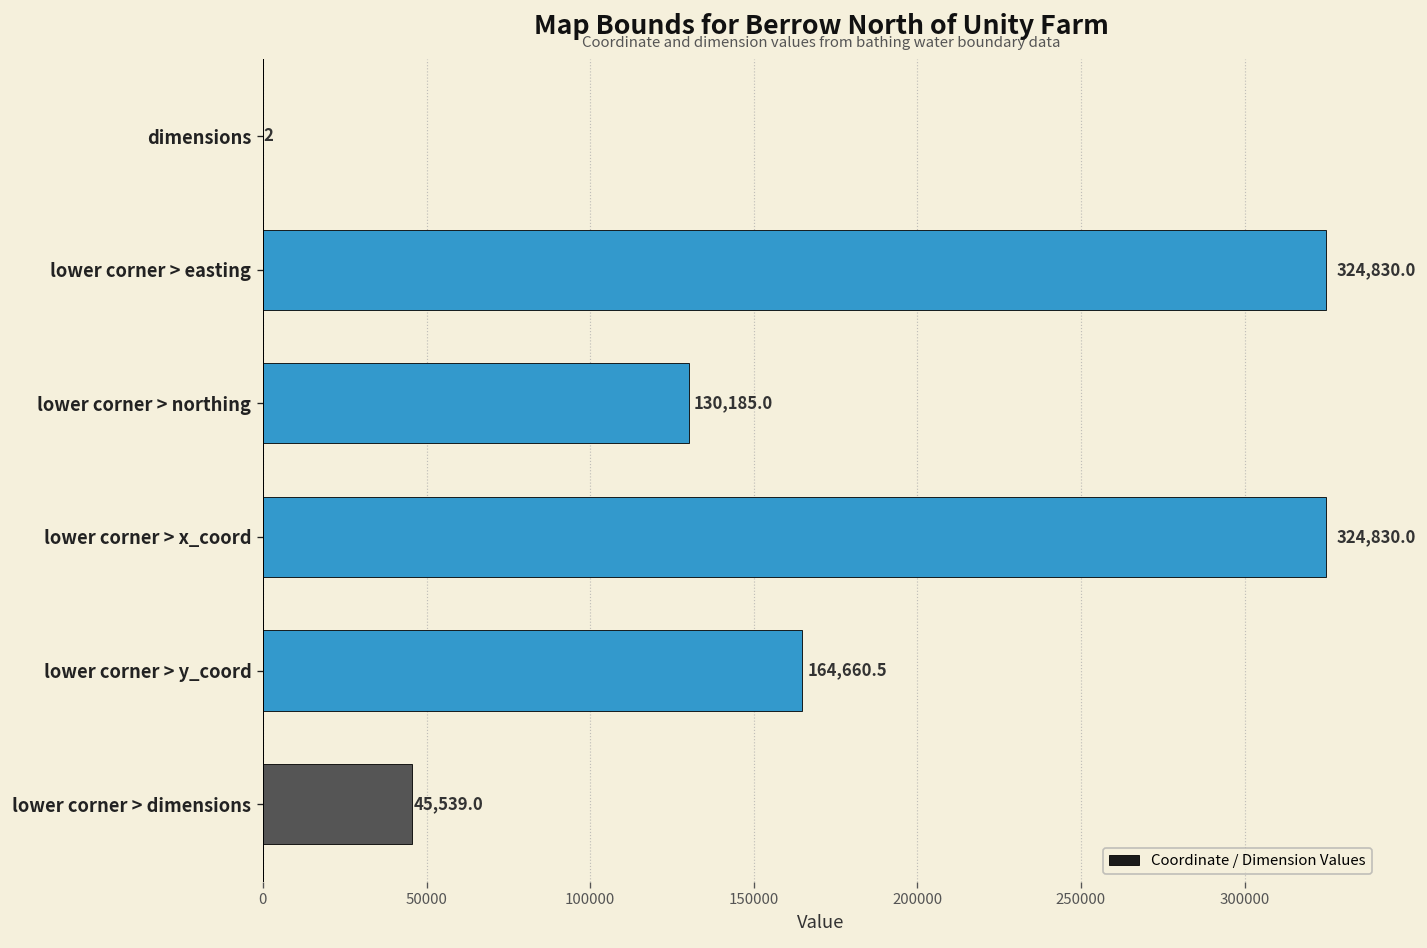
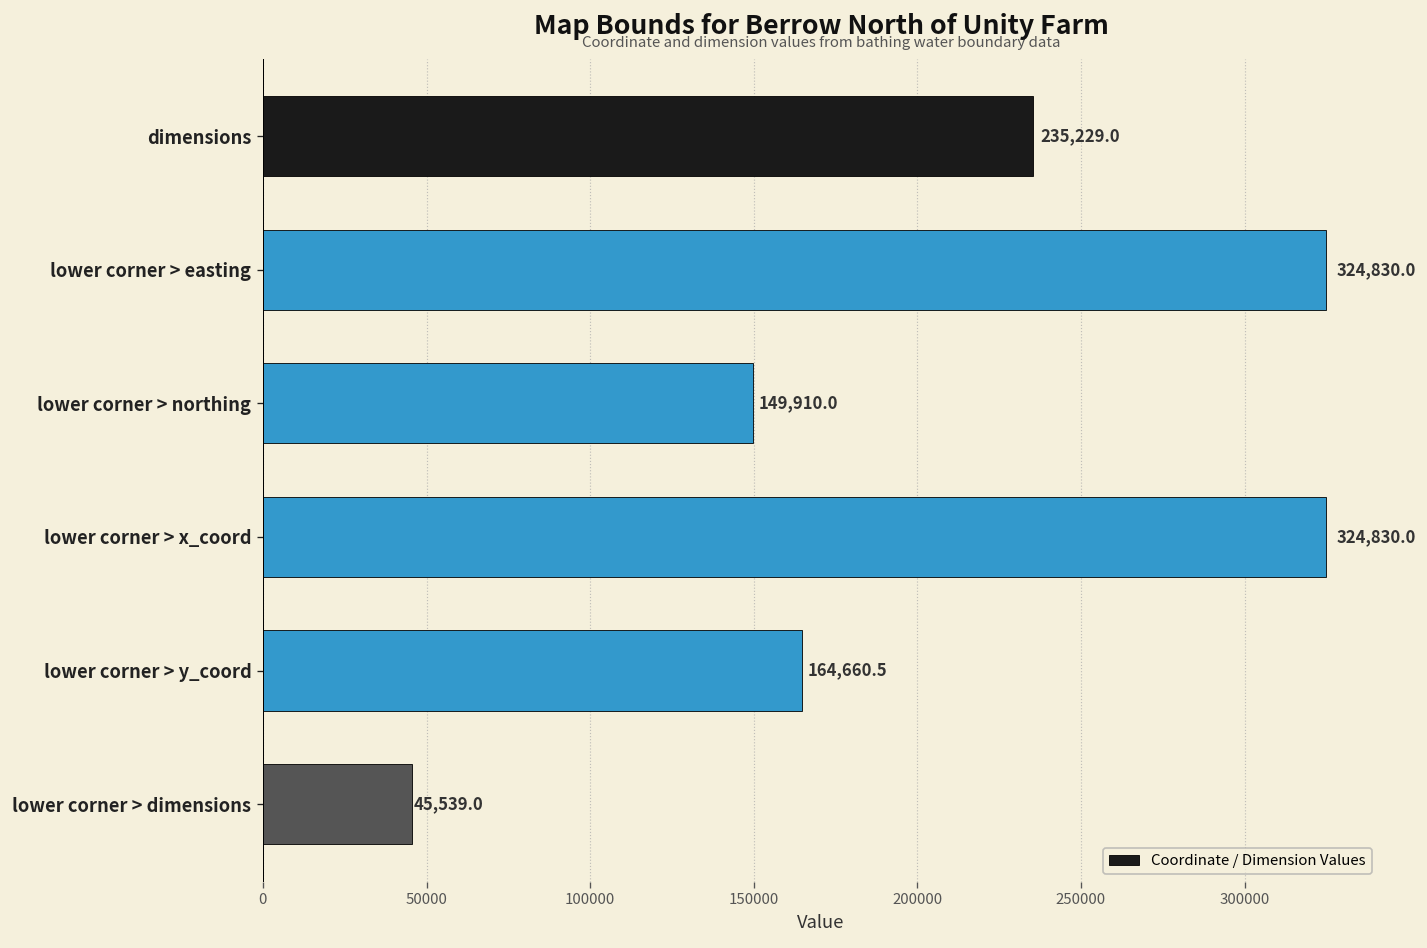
  {
-   "dimensions": "2",
+   "dimensions": "235,229.0",
    "lower corner > easting": "324,830.0",
-   "lower corner > northing": "130,185.0",
+   "lower corner > northing": "149,910.0",
    "lower corner > x_coord": "324,830.0",
    "lower corner > y_coord": "164,660.5",
    "lower corner > dimensions": "45,539.0"
  }
